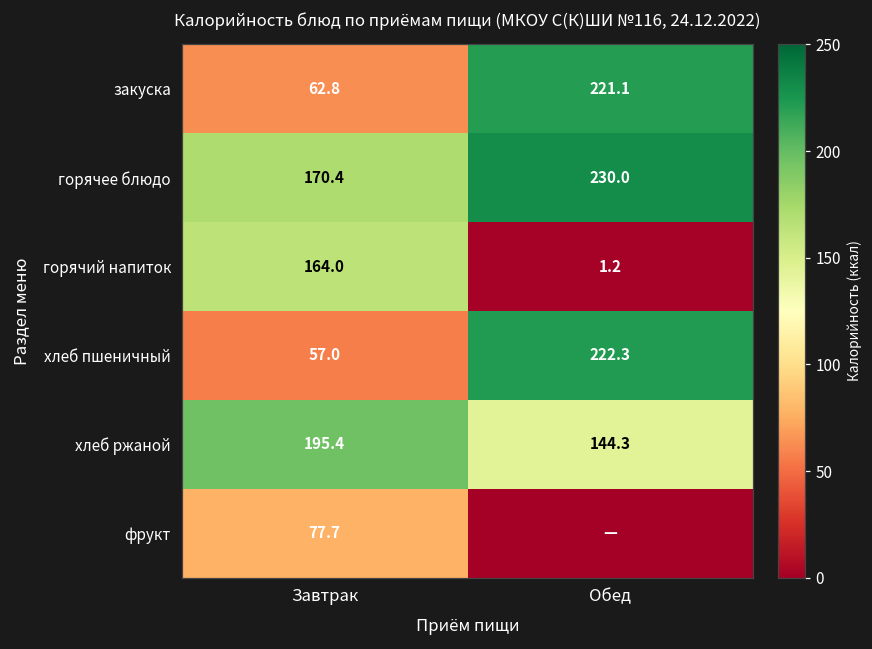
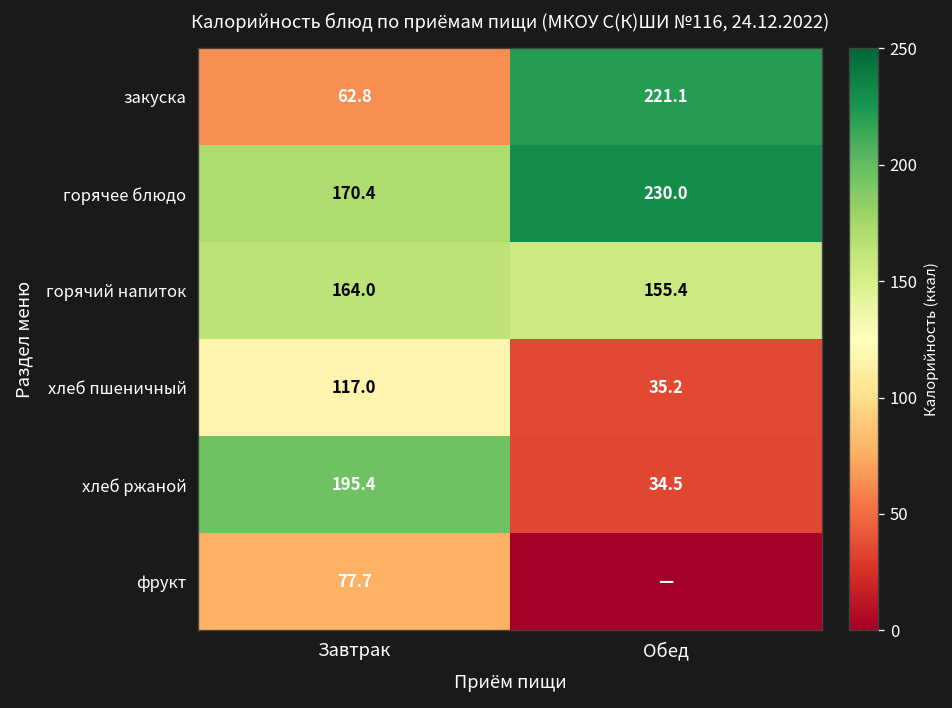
  {
    "закуска": {
      "Завтрак": 62.8,
      "Обед": 221.1
    },
    "горячее блюдо": {
      "Завтрак": 170.4,
      "Обед": 230.0
    },
    "горячий напиток": {
      "Завтрак": 164.0,
-     "Обед": 1.2
+     "Обед": 155.4
    },
    "хлеб пшеничный": {
-     "Завтрак": 57.0,
-     "Обед": 222.3
+     "Завтрак": 117.0,
+     "Обед": 35.2
    },
    "хлеб ржаной": {
      "Завтрак": 195.4,
-     "Обед": 144.3
+     "Обед": 34.5
    },
    "фрукт": {
      "Завтрак": 77.7
    }
  }
